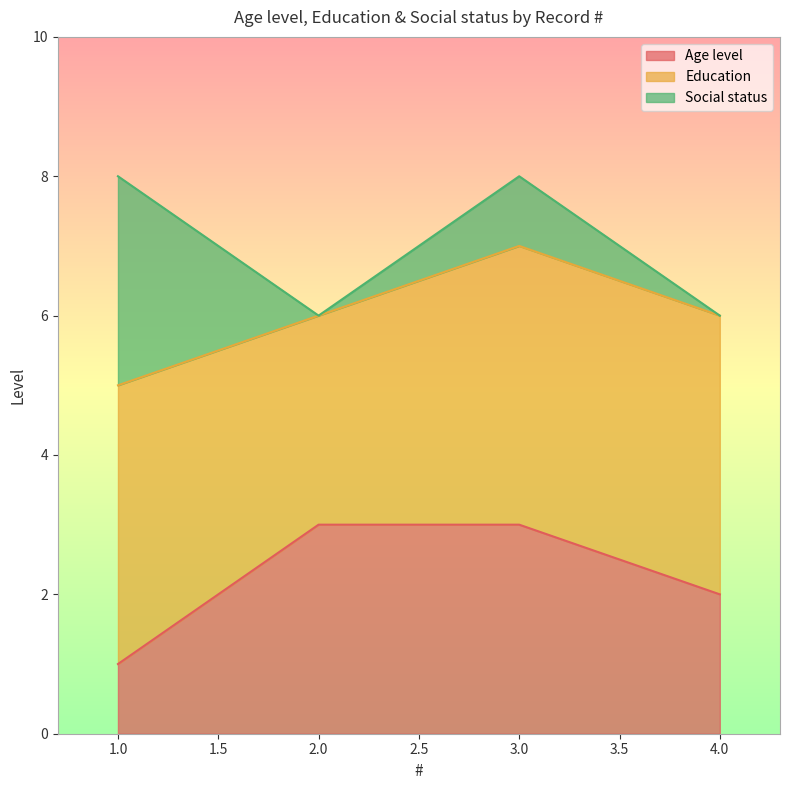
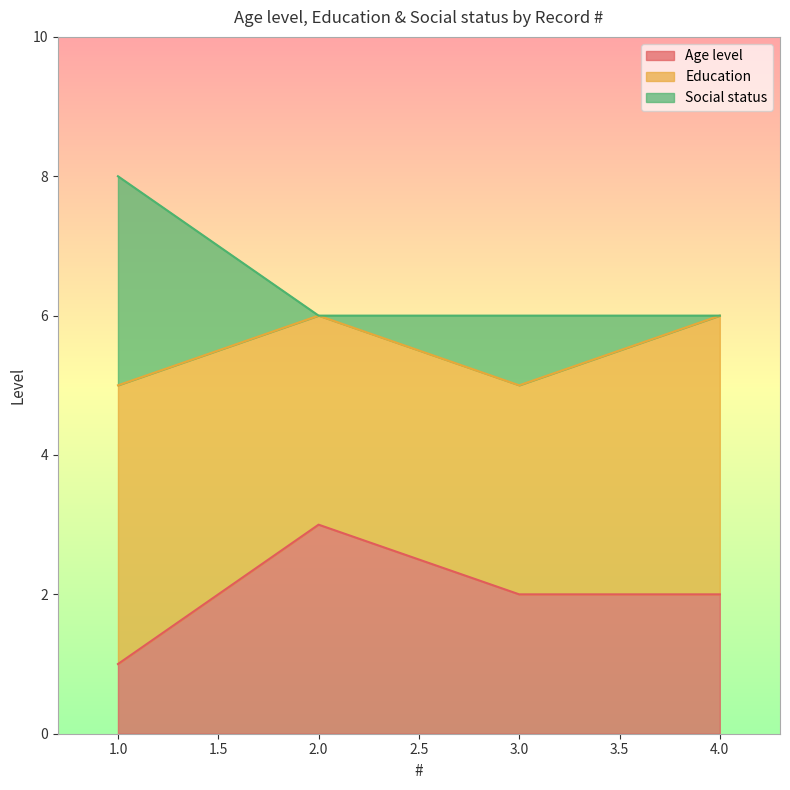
  {
    "Age level": {
      "1.0": 1,
      "2.0": 3,
-     "3.0": 3,
+     "3.0": 2,
      "4.0": 2
    },
    "Education": {
      "1.0": 4,
-     "3.0": 4
+     "3.0": 3
    },
    "Social status": {
      "1.0": 3,
      "3.0": 1
    }
  }
